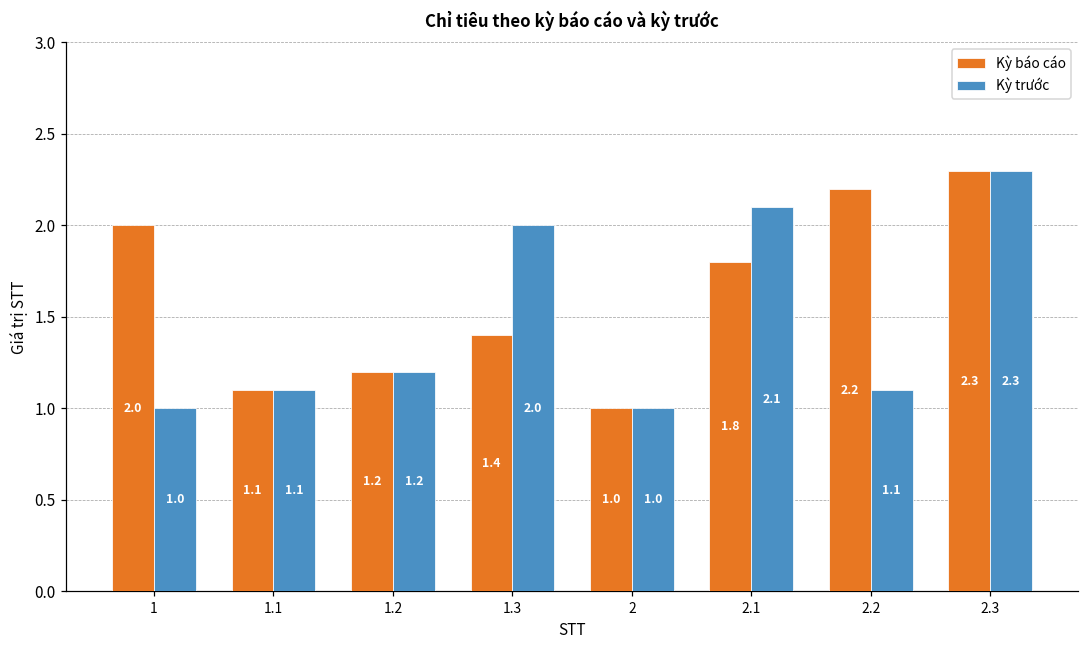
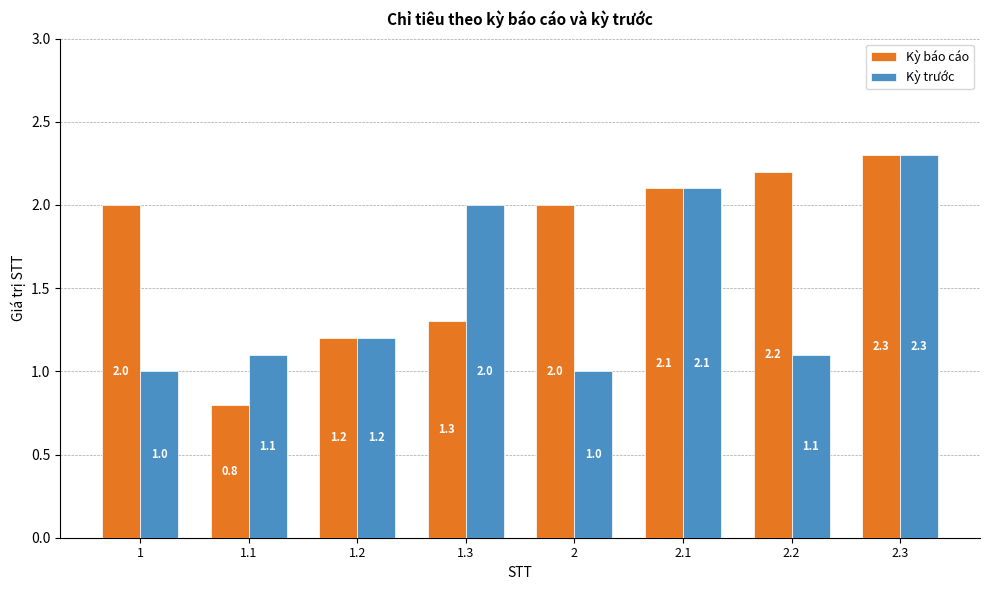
  {
    "Kỳ báo cáo": {
      "1": 2.0,
-     "1.1": 1.1,
+     "1.1": 0.8,
      "1.2": 1.2,
-     "1.3": 1.4,
-     "2": 1.0,
-     "2.1": 1.8,
+     "1.3": 1.3,
+     "2": 2.0,
+     "2.1": 2.1,
      "2.2": 2.2,
      "2.3": 2.3
    },
    "Kỳ trước": {
      "1": 1.0,
      "1.1": 1.1,
      "1.2": 1.2,
      "1.3": 2.0,
      "2": 1.0,
      "2.1": 2.1,
      "2.2": 1.1,
      "2.3": 2.3
    }
  }
